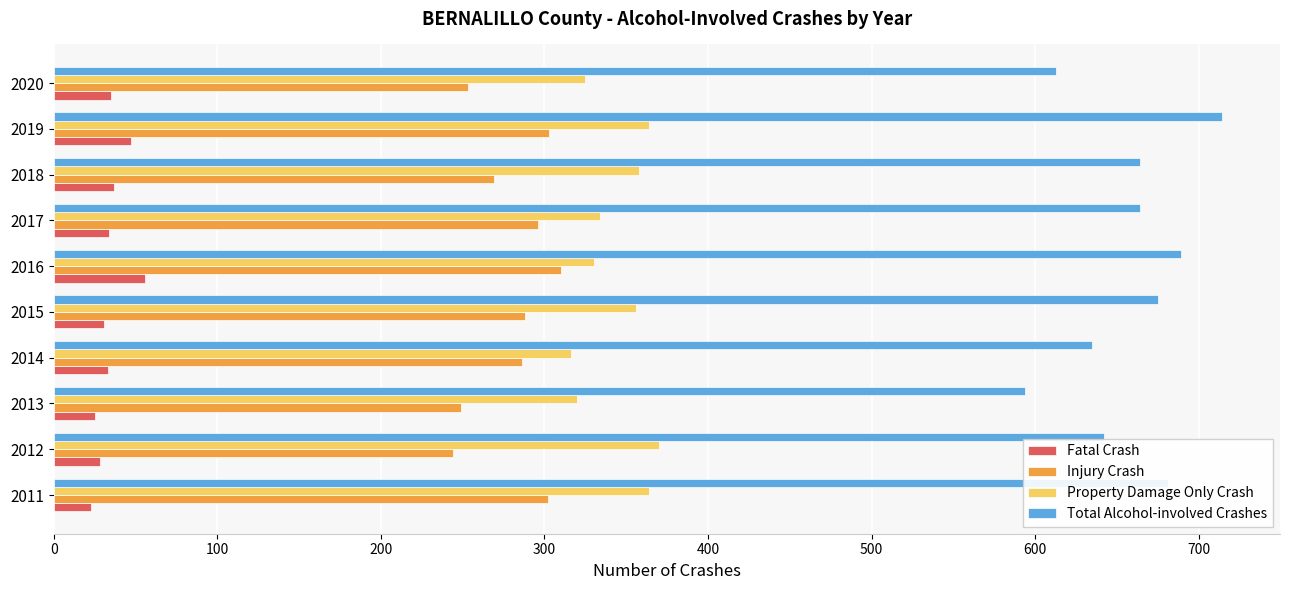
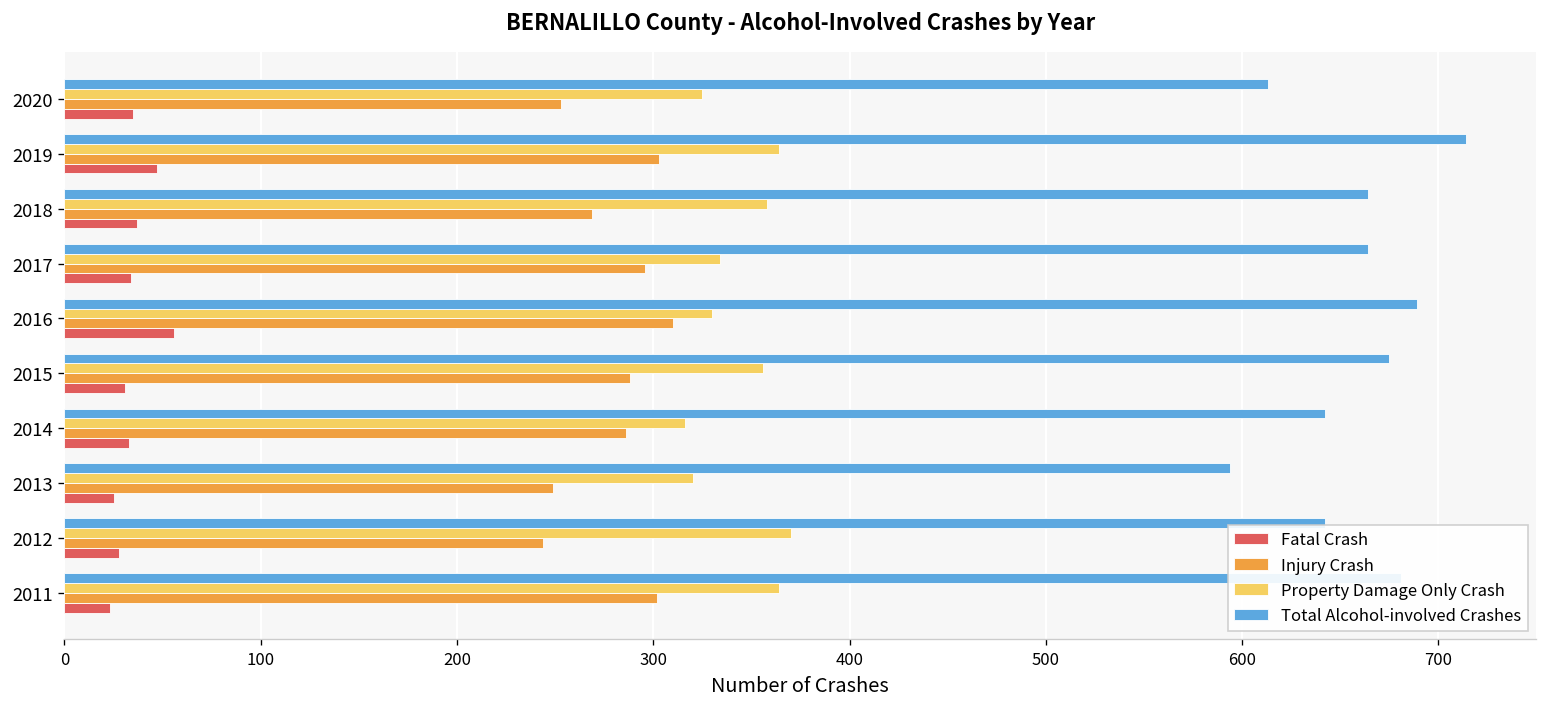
  {
    "Fatal Crash": {
      "2020": 35,
      "2019": 47,
      "2018": 37,
      "2017": 34,
      "2016": 56,
      "2015": 31,
      "2014": 33,
      "2013": 25,
      "2012": 28,
      "2011": 23
    },
    "Total Alcohol-involved Crashes": {
      "2020": 613,
      "2019": 714,
      "2018": 664,
      "2017": 664,
      "2016": 689,
      "2015": 675,
-     "2014": 635,
+     "2014": 642,
      "2013": 594,
      "2012": 642
    }
  }
